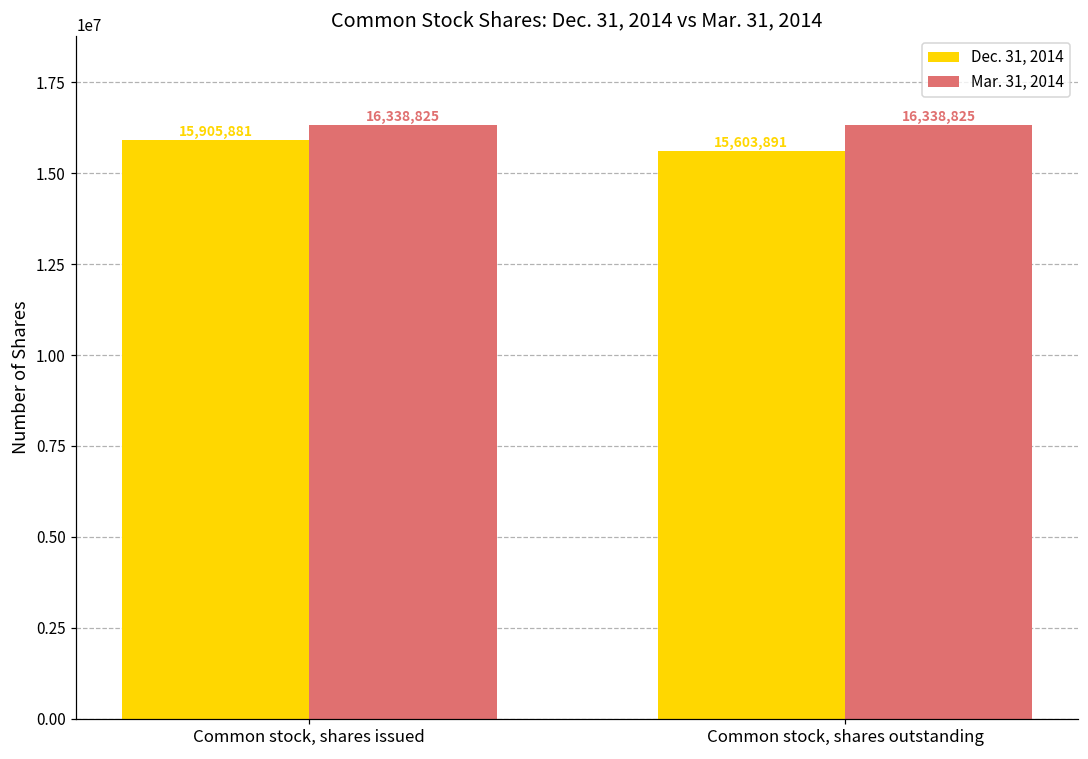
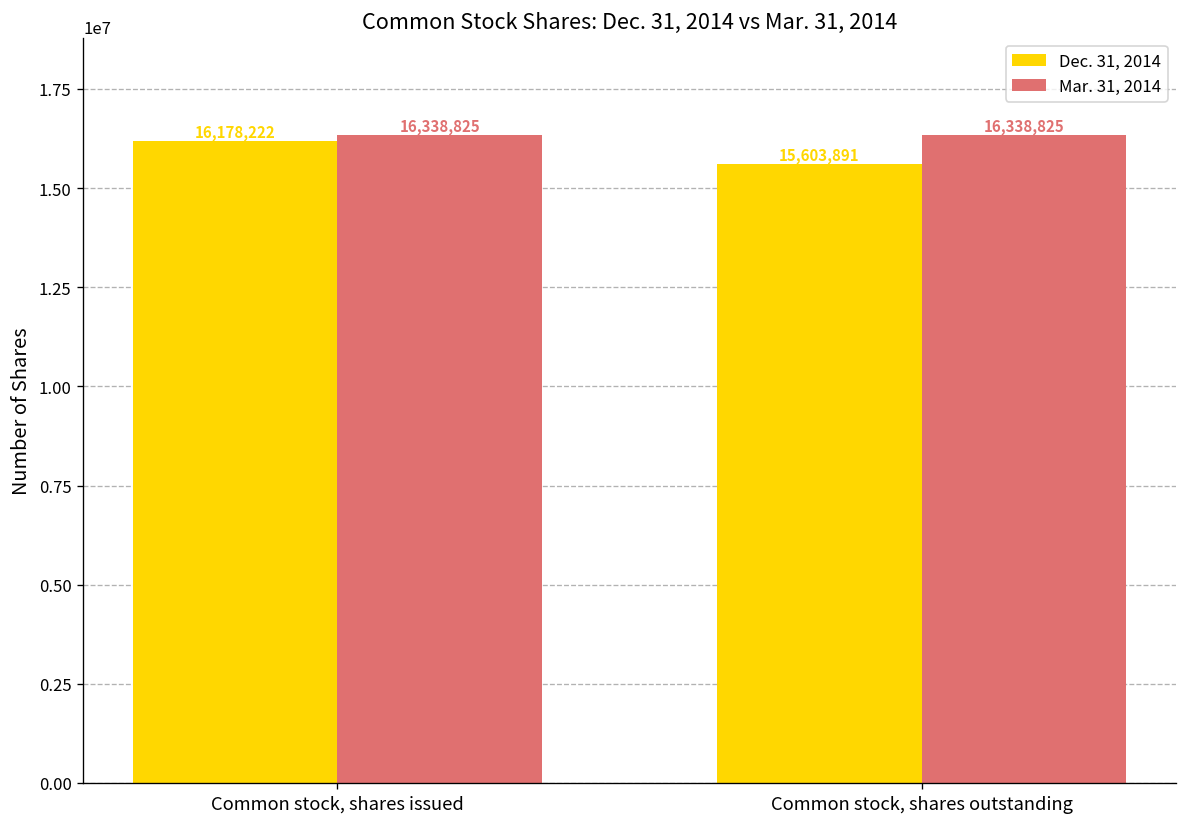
  {
    "Dec. 31, 2014": {
-     "Common stock, shares issued": "15,905,881",
+     "Common stock, shares issued": "16,178,222",
      "Common stock, shares outstanding": "15,603,891"
    },
    "Mar. 31, 2014": {
      "Common stock, shares issued": "16,338,825",
      "Common stock, shares outstanding": "16,338,825"
    }
  }
